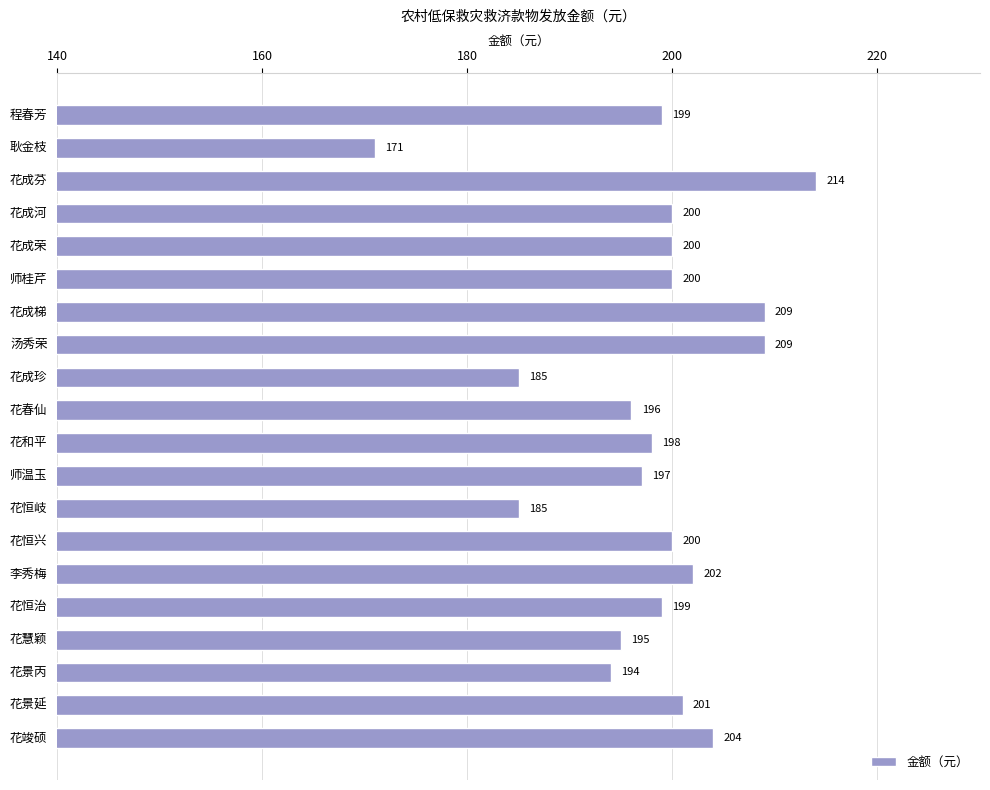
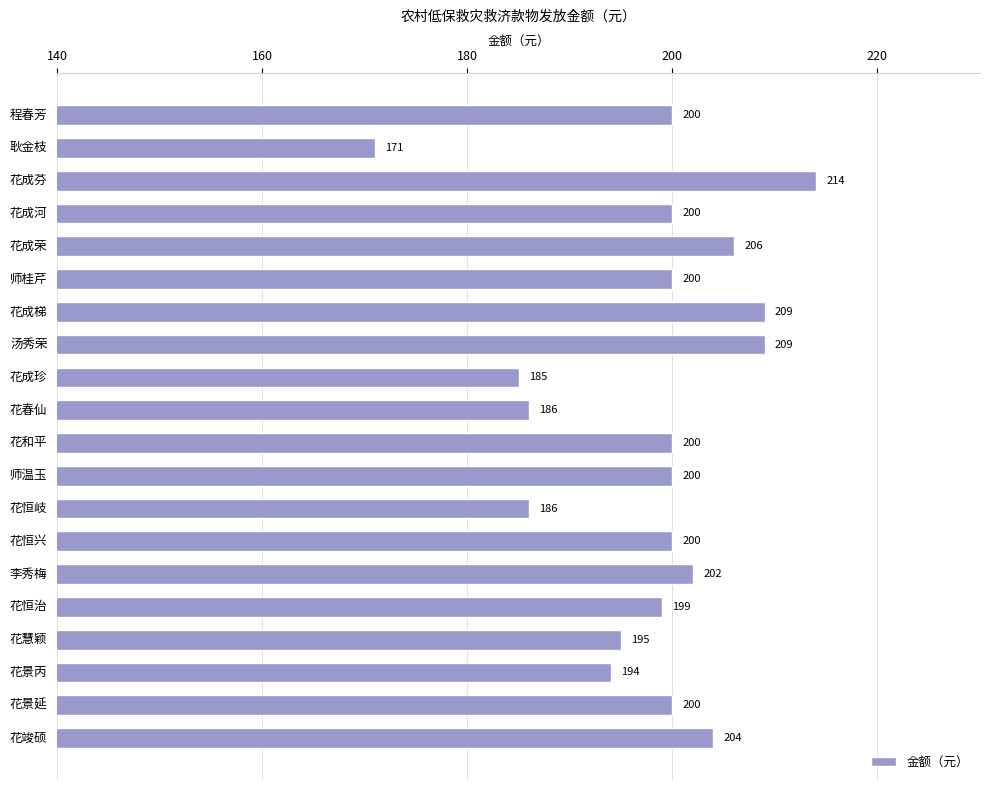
  {
-   "程春芳": 199,
+   "程春芳": 200,
    "耿金枝": 171,
    "花成芬": 214,
    "花成河": 200,
-   "花成荣": 200,
+   "花成荣": 206,
    "师桂芹": 200,
    "花成梯": 209,
    "汤秀荣": 209,
    "花成珍": 185,
-   "花春仙": 196,
-   "花和平": 198,
-   "师温玉": 197,
-   "花恒岐": 185,
+   "花春仙": 186,
+   "花和平": 200,
+   "师温玉": 200,
+   "花恒岐": 186,
    "花恒兴": 200,
    "李秀梅": 202,
    "花恒治": 199,
    "花慧颖": 195,
    "花景丙": 194,
-   "花景延": 201,
+   "花景延": 200,
    "花竣硕": 204
  }
